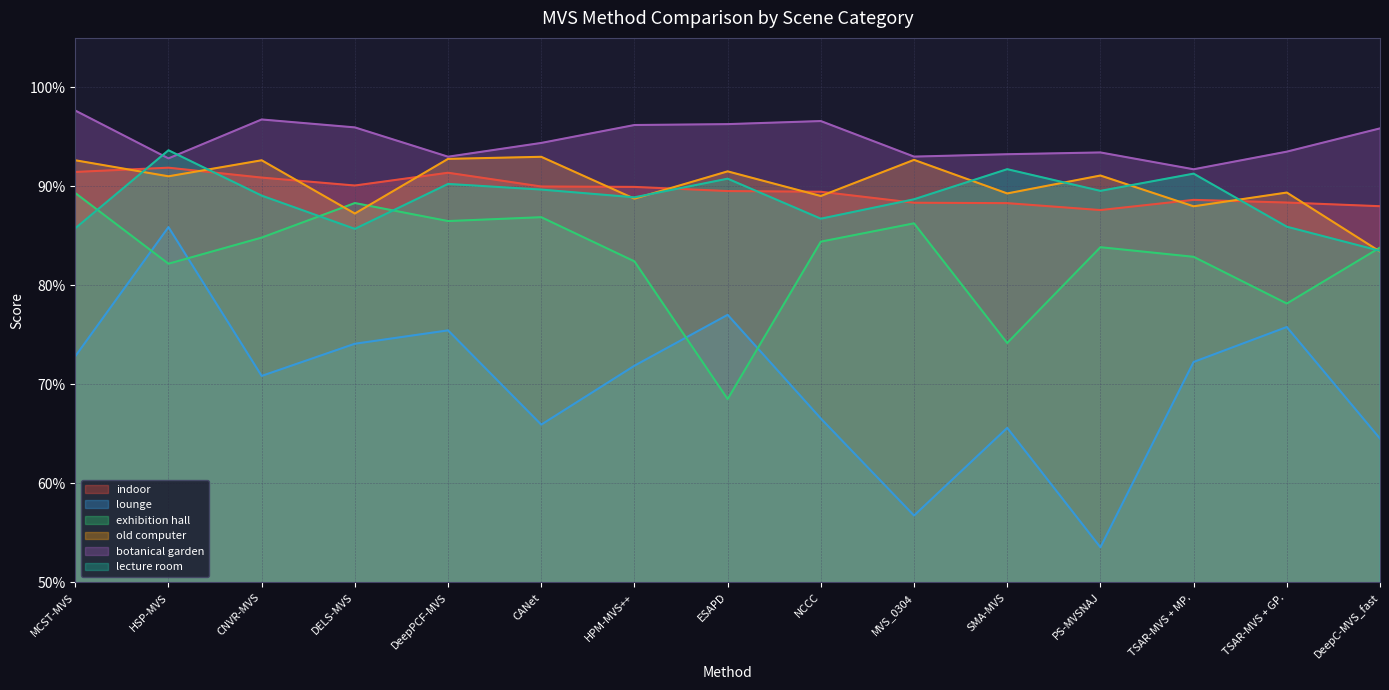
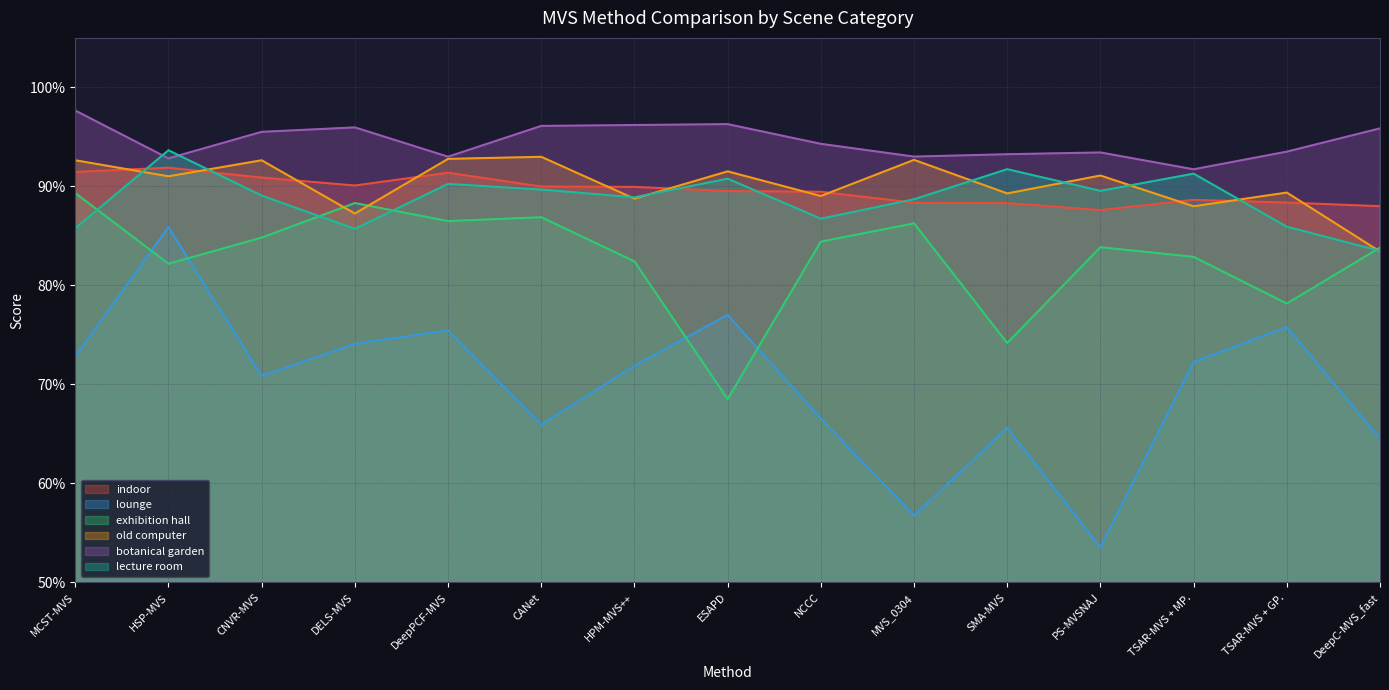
  {
    "botanical garden": {
      "MCST-MVS": "98%",
      "HSP-MVS": "93%",
-     "CNVR-MVS": "97%",
+     "CNVR-MVS": "96%",
      "DELS-MVS": "96%",
-     "CANet": "94%",
+     "CANet": "96%",
      "HPM-MVS++": "96%",
      "ESAPD": "96%",
-     "NCCC": "97%",
+     "NCCC": "94%",
      "MVS_0304": "93%",
      "SMA-MVS": "93%",
      "PS-MVSNAJ": "93%",
      "TSAR-MVS + MP.": "92%",
      "TSAR-MVS + GP.": "94%",
      "DeepC-MVS_fast": "96%"
    }
  }
